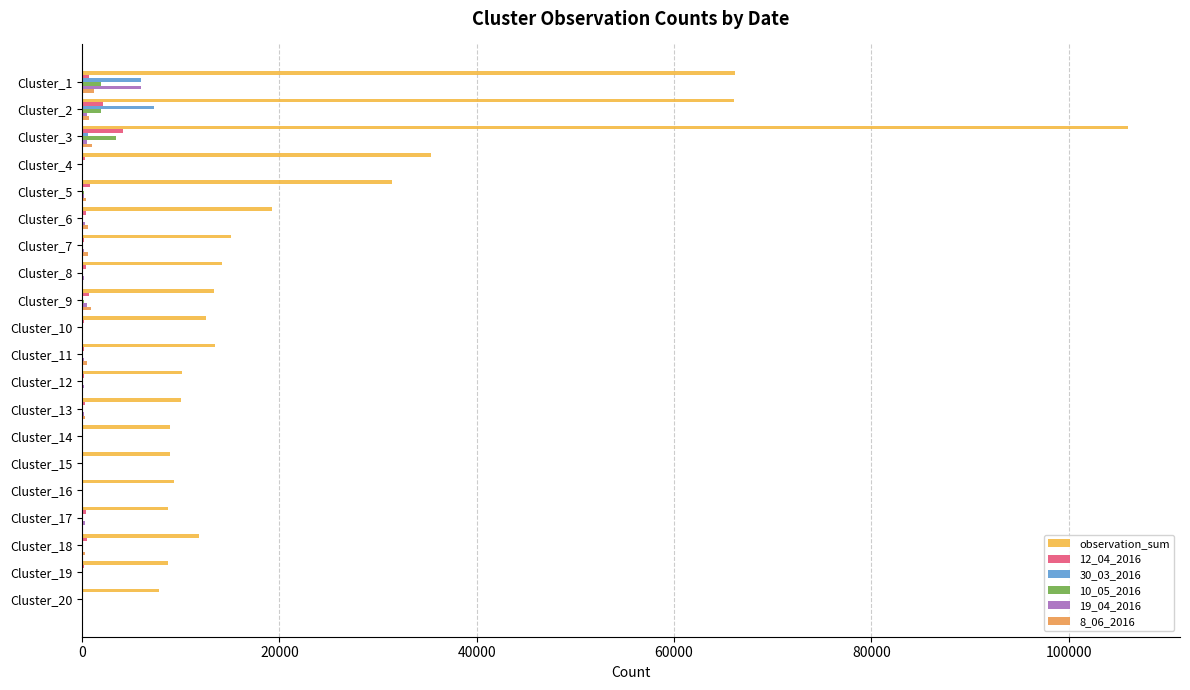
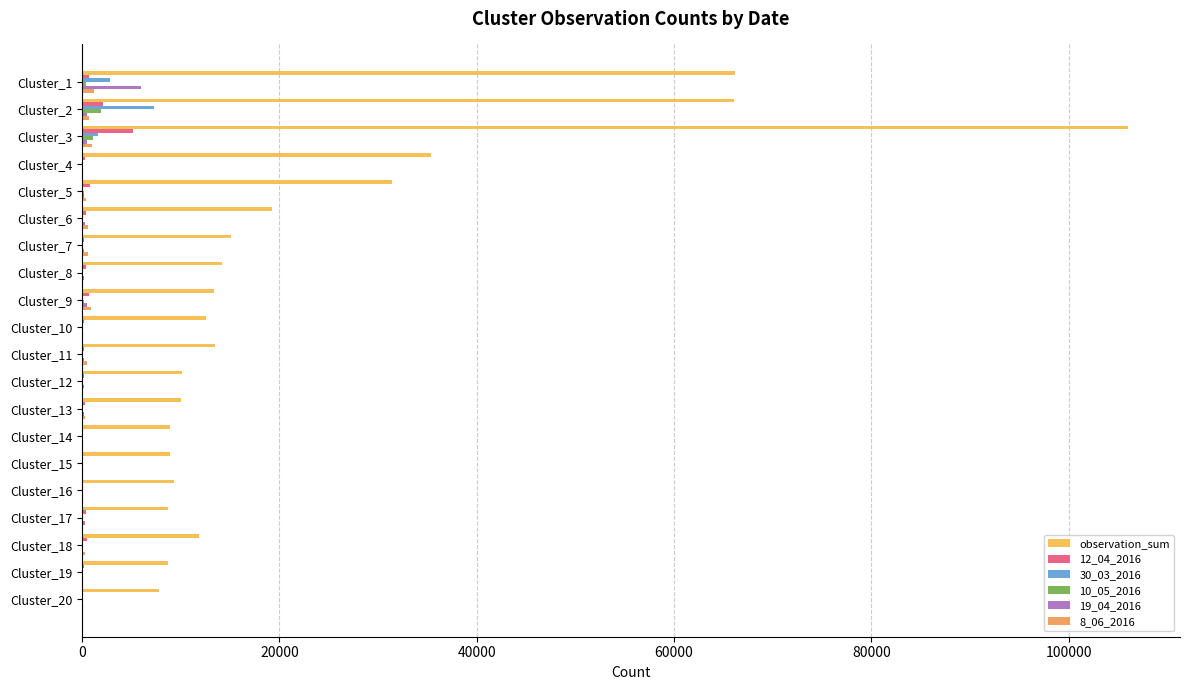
  {
    "12_04_2016": {
      "Cluster_1": 1000,
      "Cluster_2": 2000,
-     "Cluster_3": 4000,
+     "Cluster_3": 5000,
      "Cluster_4": 0,
      "Cluster_5": 1000,
      "Cluster_6": 0,
      "Cluster_8": 0,
      "Cluster_9": 1000,
      "Cluster_13": 0,
      "Cluster_17": 0,
      "Cluster_18": 1000
    },
    "30_03_2016": {
-     "Cluster_1": 6000,
+     "Cluster_1": 3000,
      "Cluster_2": 7000,
-     "Cluster_3": 1000
+     "Cluster_3": 2000
    },
    "10_05_2016": {
-     "Cluster_1": 2000,
+     "Cluster_1": 0,
      "Cluster_2": 2000,
-     "Cluster_3": 3000
+     "Cluster_3": 1000
    },
    "19_04_2016": {
      "Cluster_1": 6000,
      "Cluster_2": 0,
      "Cluster_3": 0,
      "Cluster_6": 0,
      "Cluster_9": 0,
      "Cluster_17": 0
    }
  }
